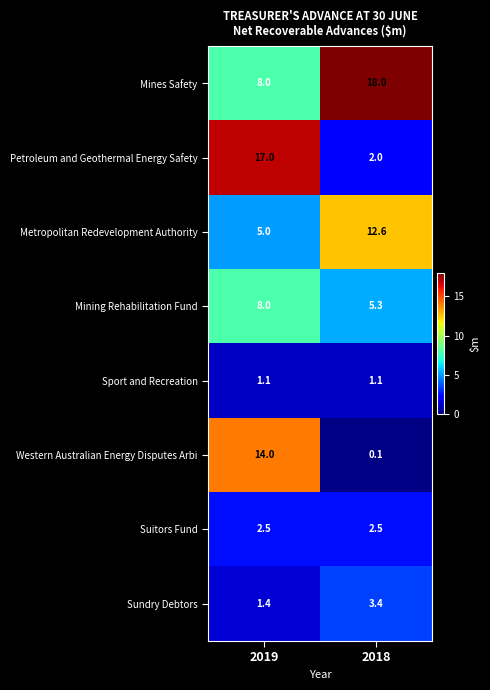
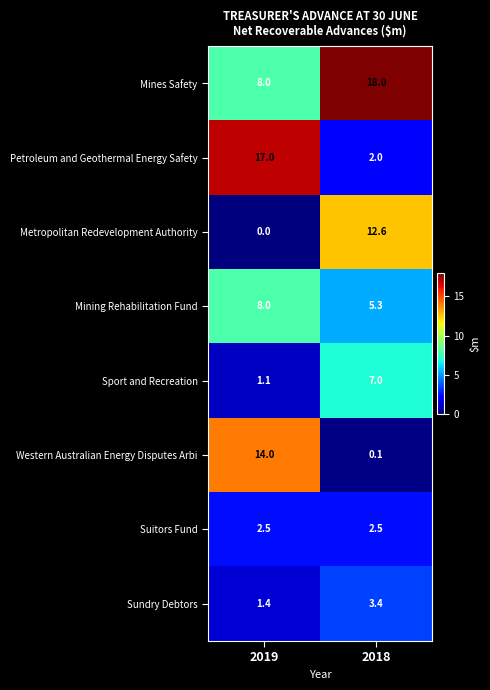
  {
    "Mines Safety": {
      "2019": 8.0,
      "2018": 18.0
    },
    "Petroleum and Geothermal Energy Safety": {
      "2019": 17.0,
      "2018": 2.0
    },
    "Metropolitan Redevelopment Authority": {
-     "2019": 5.0,
+     "2019": 0.0,
      "2018": 12.6
    },
    "Mining Rehabilitation Fund": {
      "2019": 8.0,
      "2018": 5.3
    },
    "Sport and Recreation": {
      "2019": 1.1,
-     "2018": 1.1
+     "2018": 7.0
    },
    "Western Australian Energy Disputes Arbi": {
      "2019": 14.0,
      "2018": 0.1
    },
    "Suitors Fund": {
      "2019": 2.5,
      "2018": 2.5
    },
    "Sundry Debtors": {
      "2019": 1.4,
      "2018": 3.4
    }
  }
